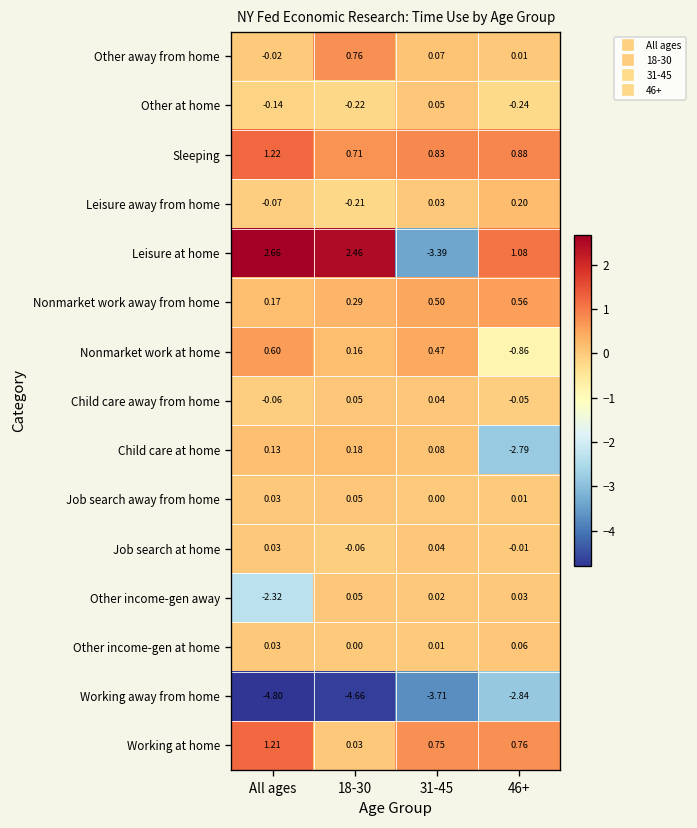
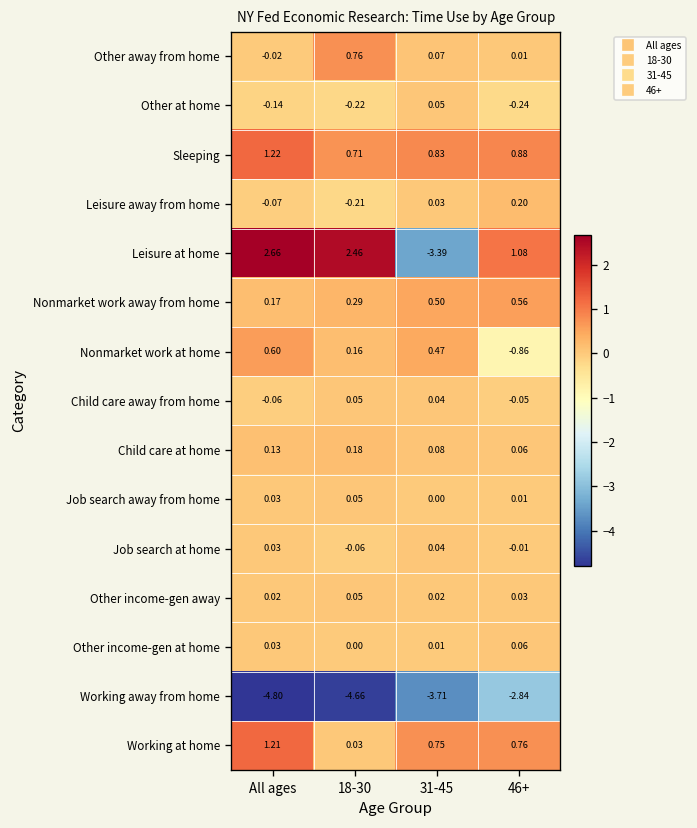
  {
    "Other away from home": {
      "All ages": -0.02,
      "18-30": 0.76,
      "31-45": 0.07,
      "46+": 0.01
    },
    "Other at home": {
      "All ages": -0.14,
      "18-30": -0.22,
      "31-45": 0.05,
      "46+": -0.24
    },
    "Sleeping": {
      "All ages": 1.22,
      "18-30": 0.71,
      "31-45": 0.83,
      "46+": 0.88
    },
    "Leisure away from home": {
      "All ages": -0.07,
      "18-30": -0.21,
      "31-45": 0.03,
      "46+": 0.20
    },
    "Leisure at home": {
      "All ages": 2.66,
      "18-30": 2.46,
      "31-45": -3.39,
      "46+": 1.08
    },
    "Nonmarket work away from home": {
      "All ages": 0.17,
      "18-30": 0.29,
      "31-45": 0.50,
      "46+": 0.56
    },
    "Nonmarket work at home": {
      "All ages": 0.60,
      "18-30": 0.16,
      "31-45": 0.47,
      "46+": -0.86
    },
    "Child care away from home": {
      "All ages": -0.06,
      "18-30": 0.05,
      "31-45": 0.04,
      "46+": -0.05
    },
    "Child care at home": {
      "All ages": 0.13,
      "18-30": 0.18,
      "31-45": 0.08,
-     "46+": -2.79
+     "46+": 0.06
    },
    "Job search away from home": {
      "All ages": 0.03,
      "18-30": 0.05,
      "31-45": 0.00,
      "46+": 0.01
    },
    "Job search at home": {
      "All ages": 0.03,
      "18-30": -0.06,
      "31-45": 0.04,
      "46+": -0.01
    },
    "Other income-gen away": {
-     "All ages": -2.32,
+     "All ages": 0.02,
      "18-30": 0.05,
      "31-45": 0.02,
      "46+": 0.03
    },
    "Other income-gen at home": {
      "All ages": 0.03,
      "18-30": 0.00,
      "31-45": 0.01,
      "46+": 0.06
    },
    "Working away from home": {
      "All ages": -4.80,
      "18-30": -4.66,
      "31-45": -3.71,
      "46+": -2.84
    },
    "Working at home": {
      "All ages": 1.21,
      "18-30": 0.03,
      "31-45": 0.75,
      "46+": 0.76
    }
  }
